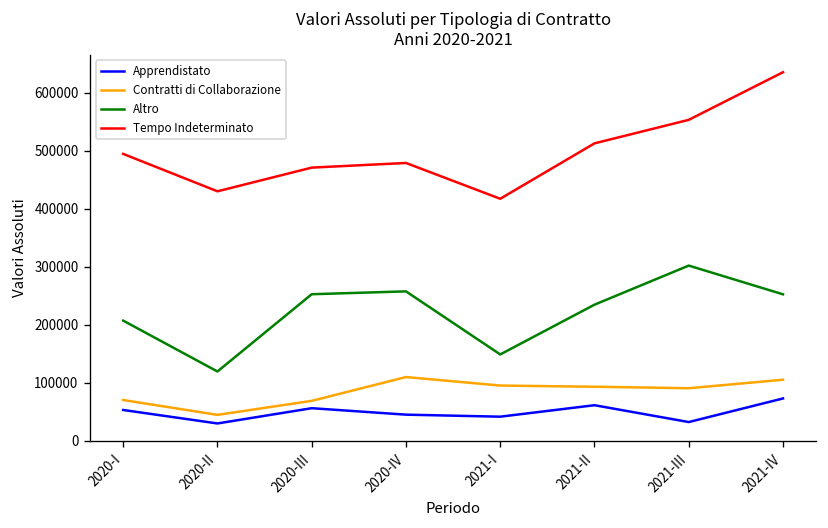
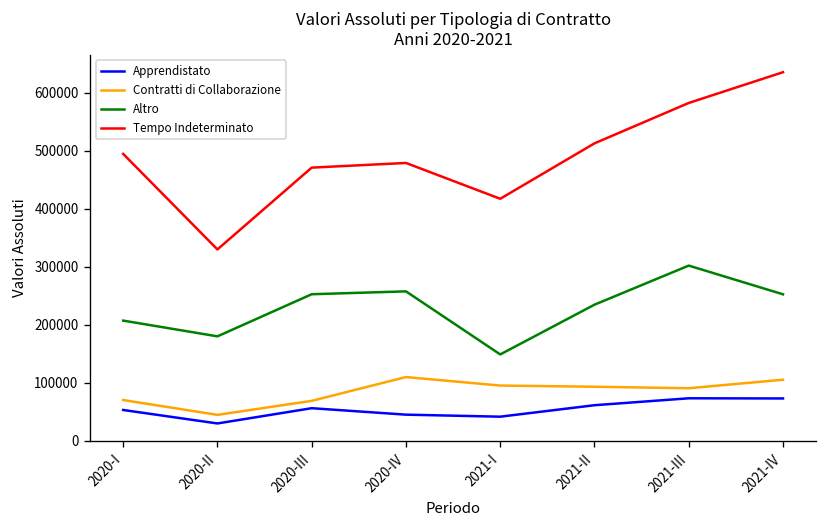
  {
    "Apprendistato": {
      "2020-I": 50000,
      "2020-II": 30000,
      "2020-III": 60000,
      "2020-IV": 40000,
      "2021-I": 40000,
      "2021-II": 60000,
-     "2021-III": 30000,
+     "2021-III": 70000,
      "2021-IV": 70000
    },
    "Contratti di Collaborazione": {
      "2020-I": 70000,
      "2020-II": 40000,
      "2020-III": 70000,
      "2020-IV": 110000,
      "2021-I": 90000,
      "2021-II": 90000,
      "2021-III": 90000,
      "2021-IV": 100000
    },
    "Altro": {
      "2020-I": 210000,
-     "2020-II": 120000,
+     "2020-II": 180000,
      "2020-III": 250000,
      "2020-IV": 260000,
      "2021-I": 150000,
      "2021-II": 230000,
      "2021-III": 300000,
      "2021-IV": 250000
    },
    "Tempo Indeterminato": {
      "2020-I": 490000,
-     "2020-II": 430000,
+     "2020-II": 330000,
      "2020-III": 470000,
      "2020-IV": 480000,
      "2021-I": 420000,
      "2021-II": 510000,
-     "2021-III": 550000,
+     "2021-III": 580000,
      "2021-IV": 640000
    }
  }
